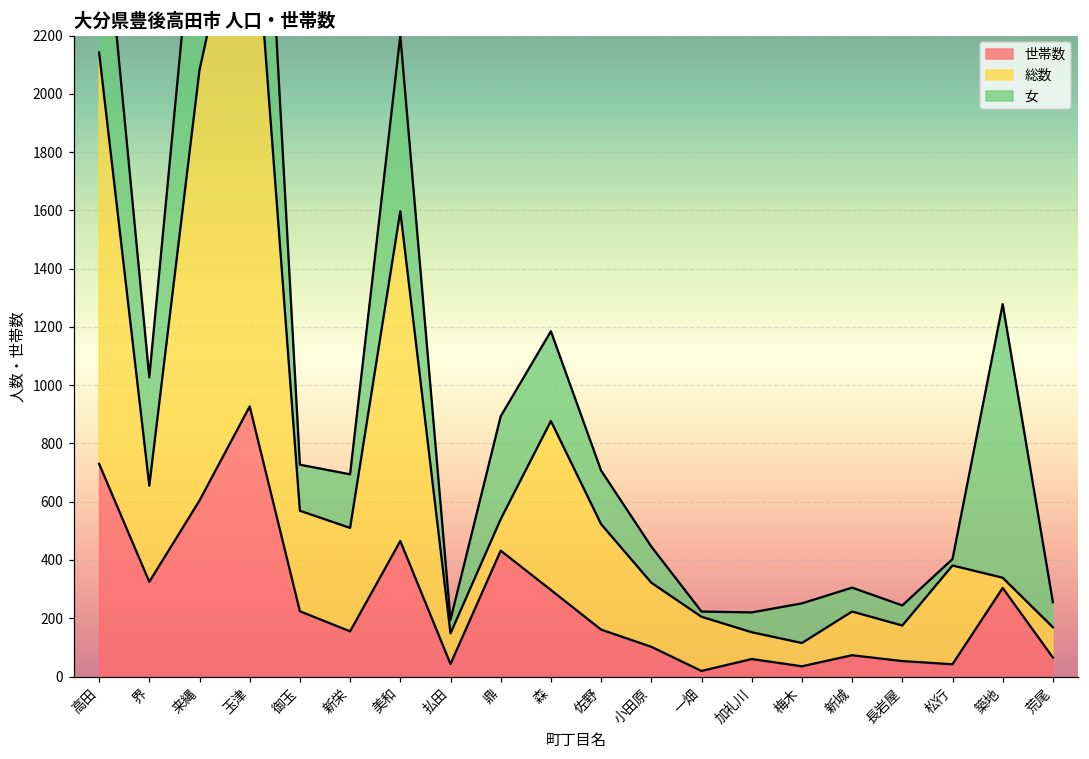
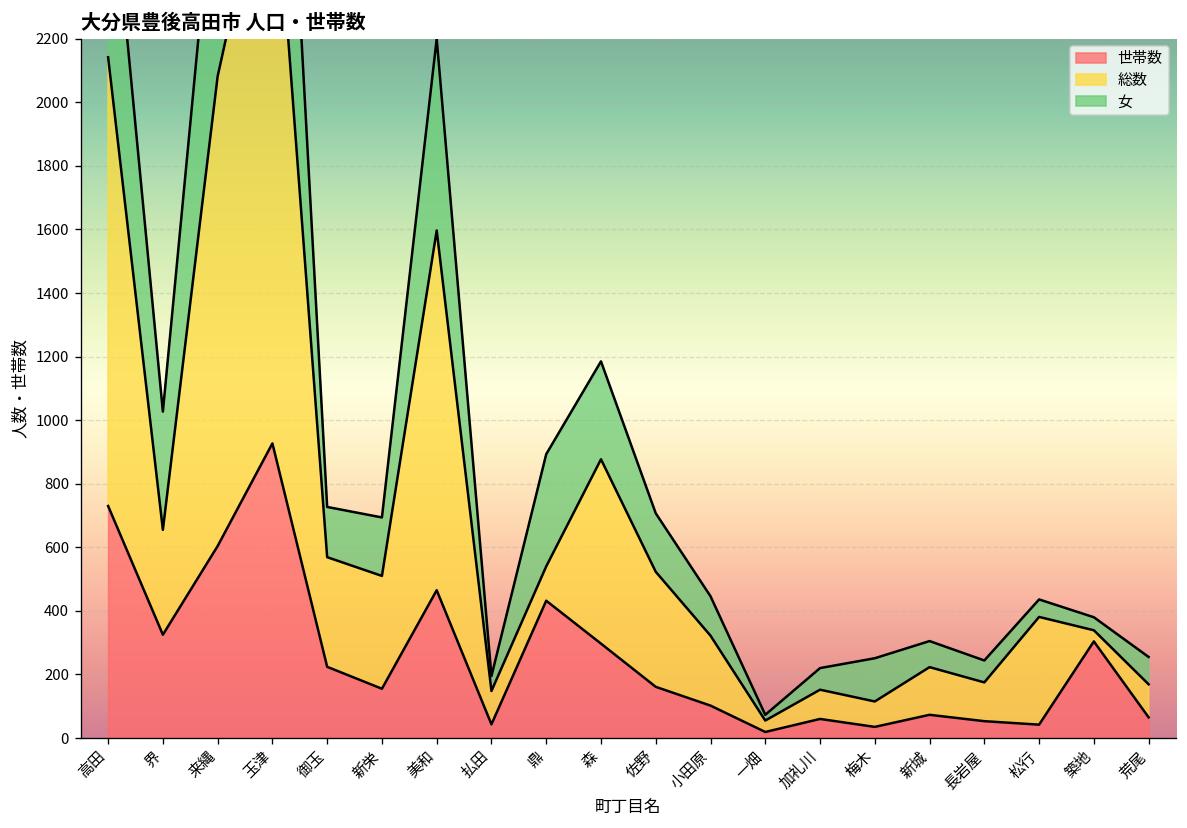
  {
    "世帯数": {
      "高田": 730,
      "界": 330,
      "来縄": 600,
      "玉津": 930,
      "御玉": 220,
      "新栄": 160,
      "美和": 470,
      "払田": 40,
      "鼎": 430,
      "森": 300,
      "佐野": 160,
      "小田原": 100,
      "一畑": 20,
      "加礼川": 60,
      "梅木": 40,
      "新城": 70,
      "長岩屋": 50,
      "松行": 40,
      "築地": 300,
      "荒尾": 70
    },
    "総数": {
      "高田": 1410,
      "界": 330,
      "来縄": 1480,
      "御玉": 350,
      "新栄": 360,
      "美和": 1130,
      "払田": 110,
      "鼎": 110,
      "森": 580,
      "佐野": 360,
      "小田原": 220,
-     "一畑": 190,
+     "一畑": 40,
      "加礼川": 90,
      "梅木": 80,
      "新城": 150,
      "長岩屋": 120,
      "松行": 340,
      "築地": 40,
      "荒尾": 100
    },
    "女": {
      "界": 370,
      "御玉": 160,
      "新栄": 180,
      "美和": 600,
      "払田": 50,
      "鼎": 350,
      "森": 310,
      "佐野": 180,
      "小田原": 120,
      "一畑": 20,
      "加礼川": 70,
      "梅木": 140,
      "新城": 80,
      "長岩屋": 70,
-     "松行": 20,
-     "築地": 940,
+     "松行": 60,
+     "築地": 40,
      "荒尾": 90
    }
  }
